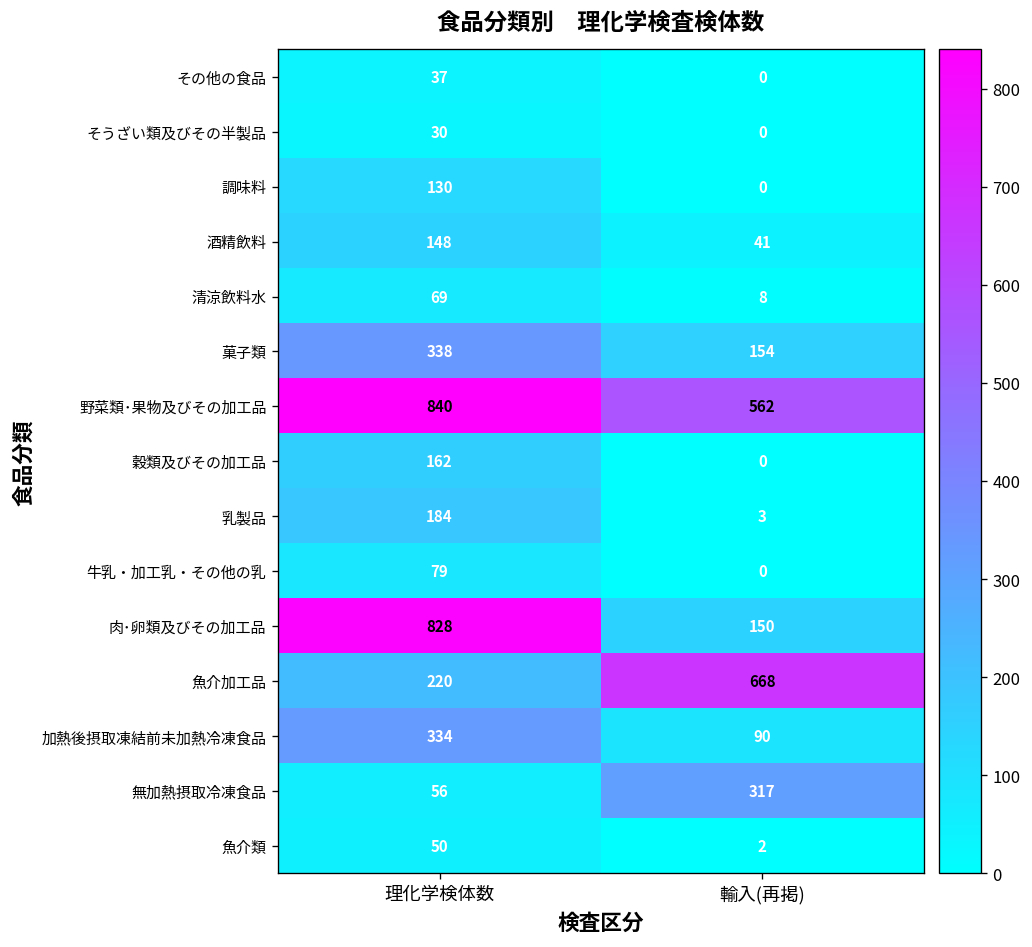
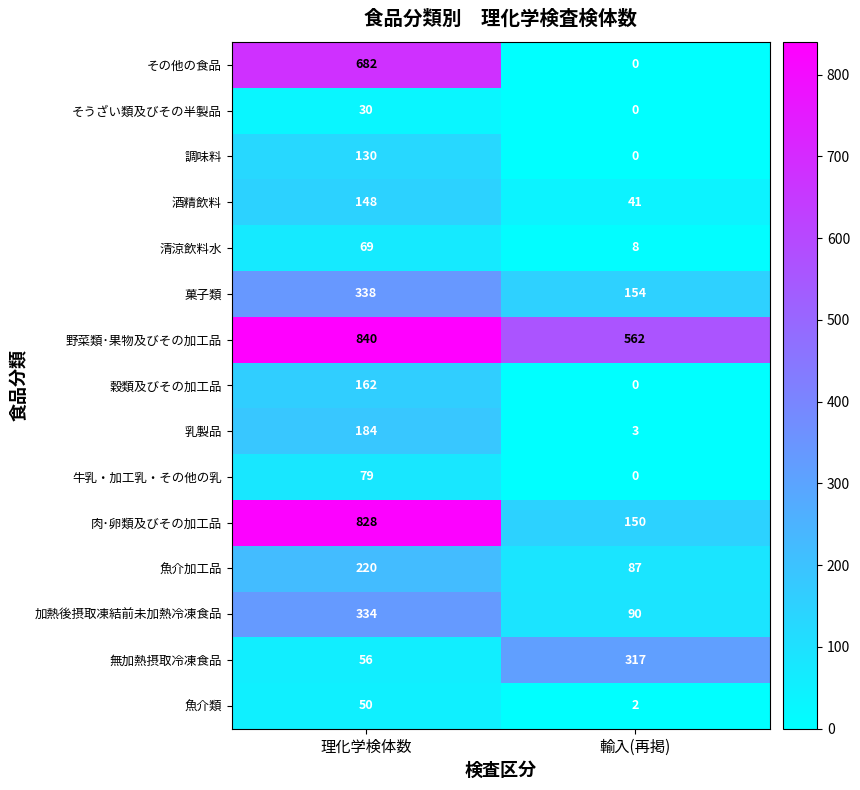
  {
    "その他の食品": {
-     "理化学検体数": 37,
+     "理化学検体数": 682,
      "輸入(再掲)": 0
    },
    "そうざい類及びその半製品": {
      "理化学検体数": 30,
      "輸入(再掲)": 0
    },
    "調味料": {
      "理化学検体数": 130,
      "輸入(再掲)": 0
    },
    "酒精飲料": {
      "理化学検体数": 148,
      "輸入(再掲)": 41
    },
    "清涼飲料水": {
      "理化学検体数": 69,
      "輸入(再掲)": 8
    },
    "菓子類": {
      "理化学検体数": 338,
      "輸入(再掲)": 154
    },
    "野菜類･果物及びその加工品": {
      "理化学検体数": 840,
      "輸入(再掲)": 562
    },
    "穀類及びその加工品": {
      "理化学検体数": 162,
      "輸入(再掲)": 0
    },
    "乳製品": {
      "理化学検体数": 184,
      "輸入(再掲)": 3
    },
    "牛乳・加工乳・その他の乳": {
      "理化学検体数": 79,
      "輸入(再掲)": 0
    },
    "肉･卵類及びその加工品": {
      "理化学検体数": 828,
      "輸入(再掲)": 150
    },
    "魚介加工品": {
      "理化学検体数": 220,
-     "輸入(再掲)": 668
+     "輸入(再掲)": 87
    },
    "加熱後摂取凍結前未加熱冷凍食品": {
      "理化学検体数": 334,
      "輸入(再掲)": 90
    },
    "無加熱摂取冷凍食品": {
      "理化学検体数": 56,
      "輸入(再掲)": 317
    },
    "魚介類": {
      "理化学検体数": 50,
      "輸入(再掲)": 2
    }
  }
